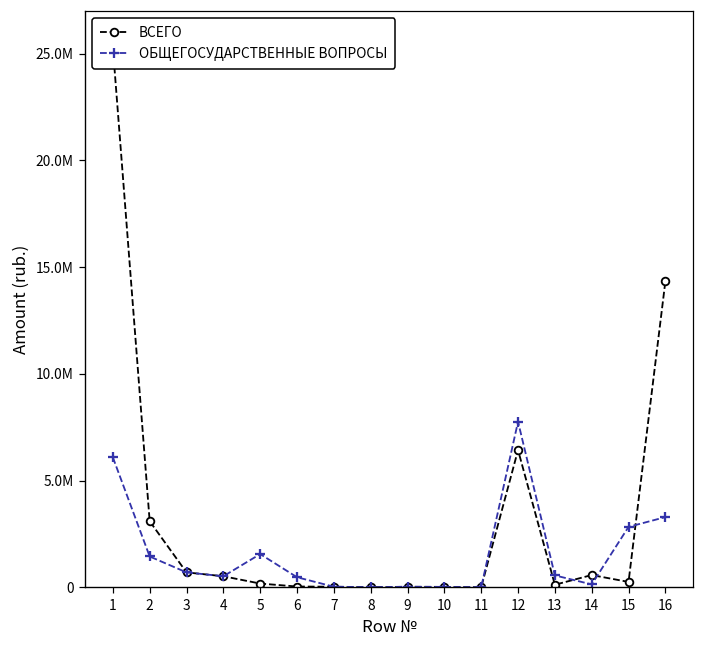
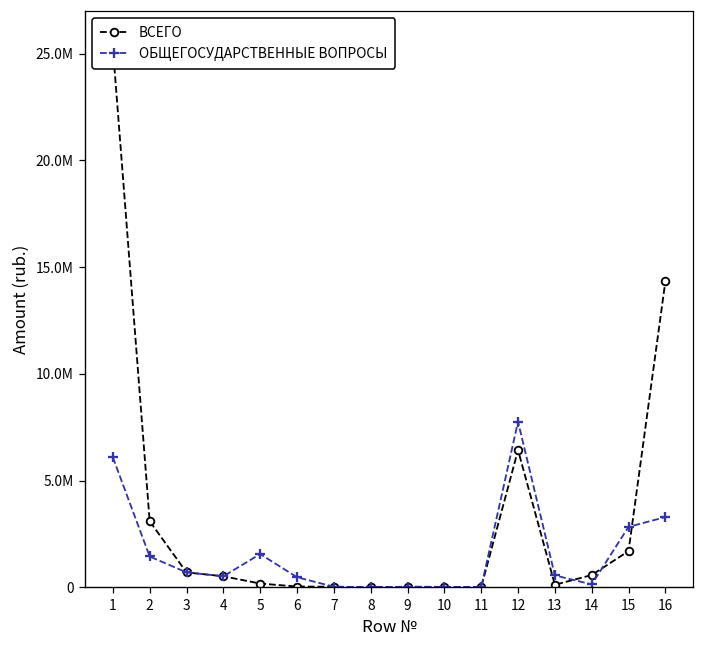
  {
    "ВСЕГО": {
      "2": 3100000,
      "5": 200000,
      "6": 0,
      "12": 6400000,
      "13": 100000,
      "14": 600000,
-     "15": 300000,
+     "15": 1700000,
      "16": 14300000
    },
    "ОБЩЕГОСУДАРСТВЕННЫЕ ВОПРОСЫ": {
      "1": 6100000,
      "2": 1400000,
      "5": 1600000,
      "6": 500000,
      "12": 7800000,
      "13": 600000,
      "14": 100000,
      "15": 2800000,
      "16": 3300000
    }
  }
